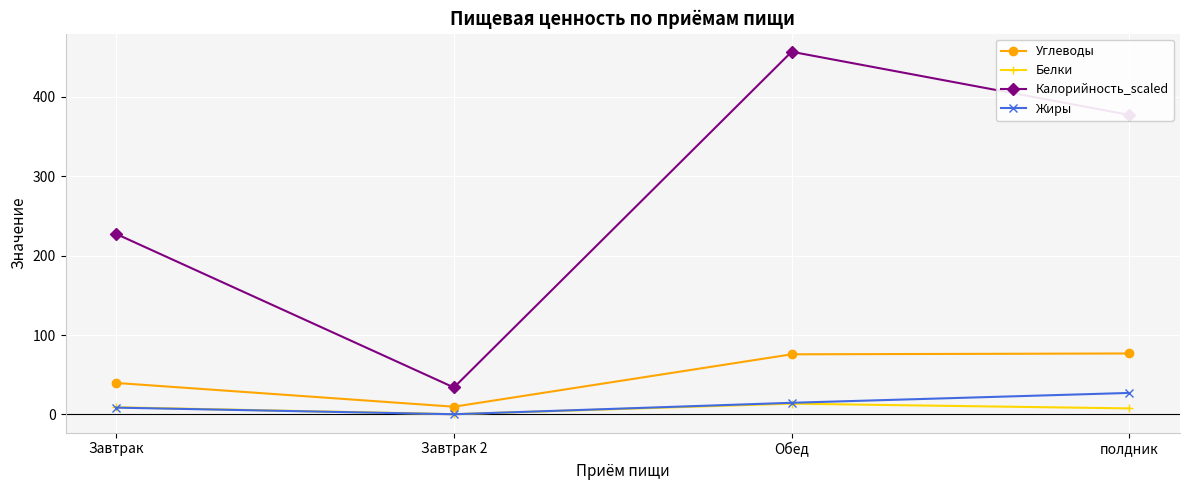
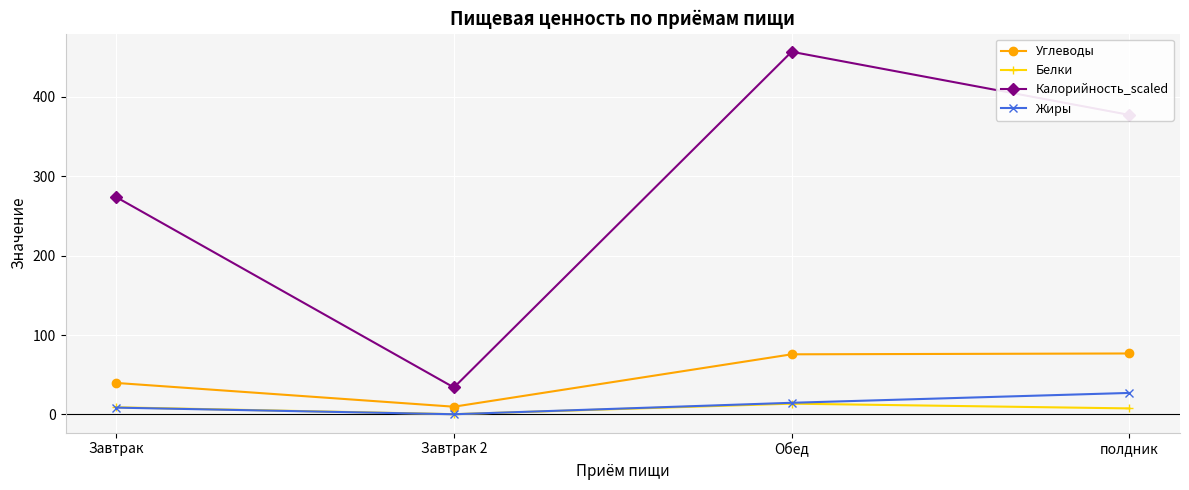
  {
    "Калорийность_scaled": {
-     "Завтрак": 230,
+     "Завтрак": 270,
      "Завтрак 2": 30,
      "Обед": 460
    },
    "Жиры": {
      "полдник": 30
    }
  }
